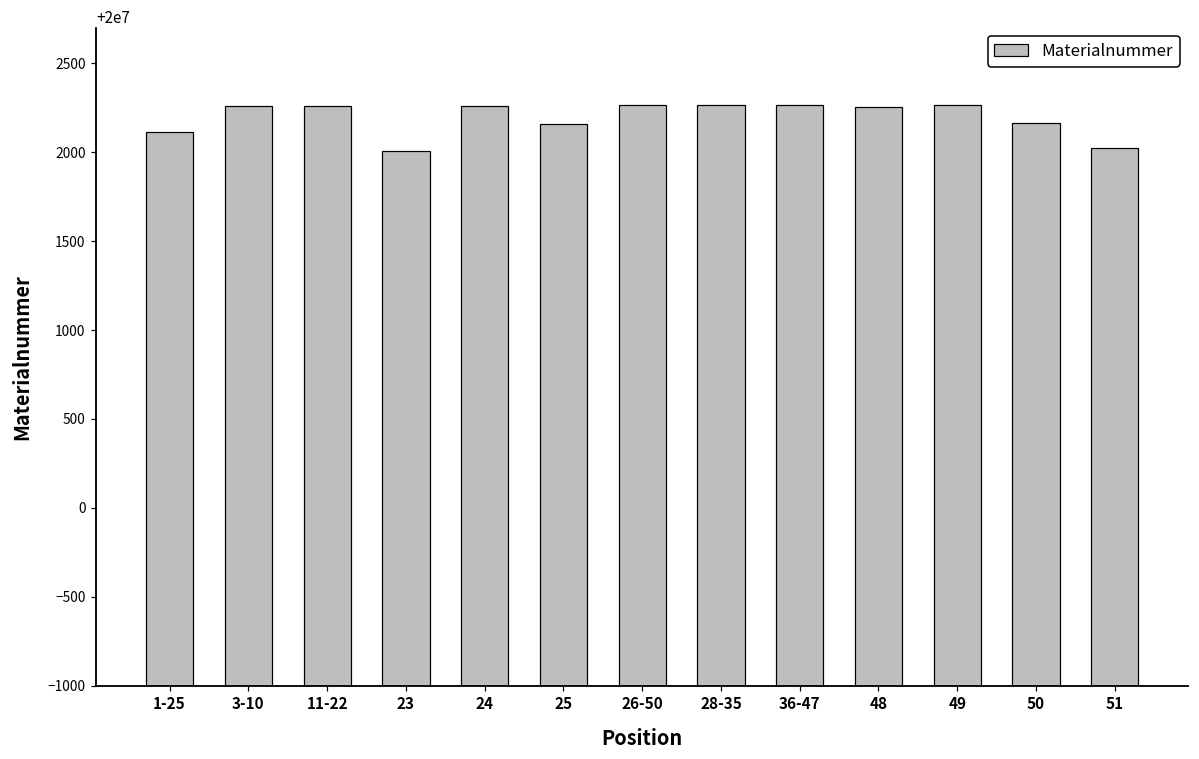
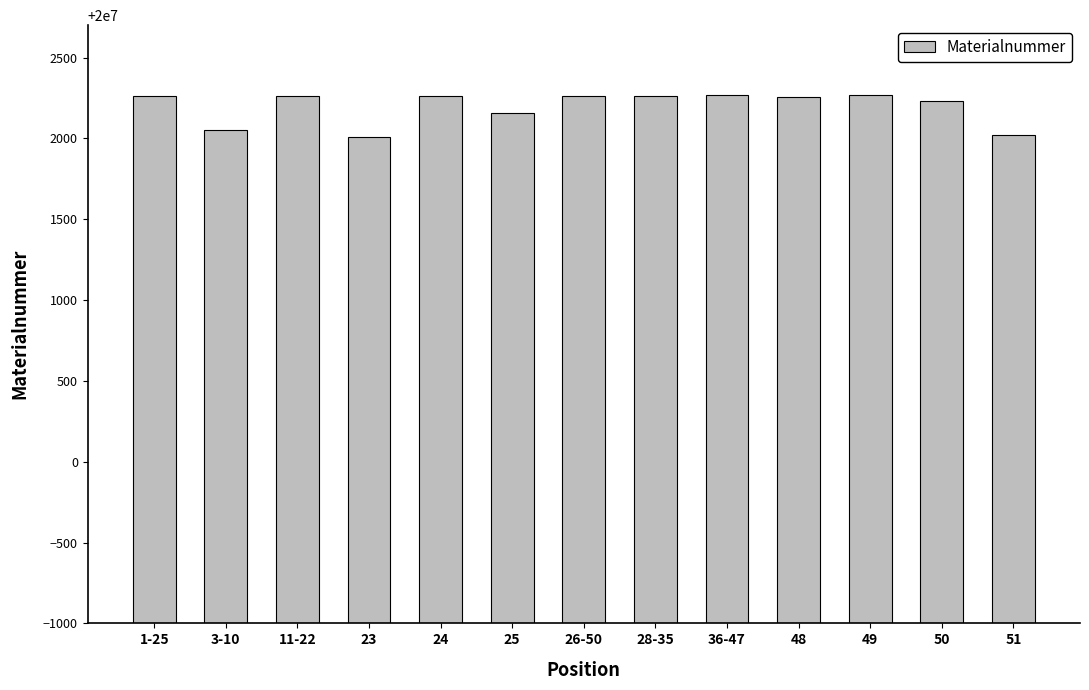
  {
-   "1-25": 20002110,
-   "3-10": 20002260,
+   "1-25": 20002260,
+   "3-10": 20002050,
    "11-22": 20002260,
    "23": 20002010,
    "24": 20002260,
    "25": 20002160,
    "26-50": 20002260,
    "28-35": 20002260,
    "36-47": 20002270,
    "48": 20002250,
    "49": 20002270,
-   "50": 20002160,
+   "50": 20002230,
    "51": 20002020
  }
